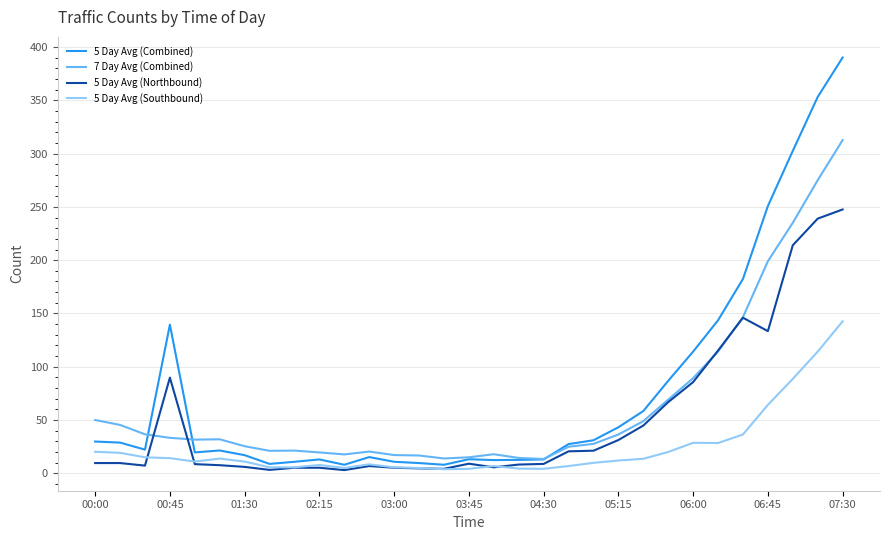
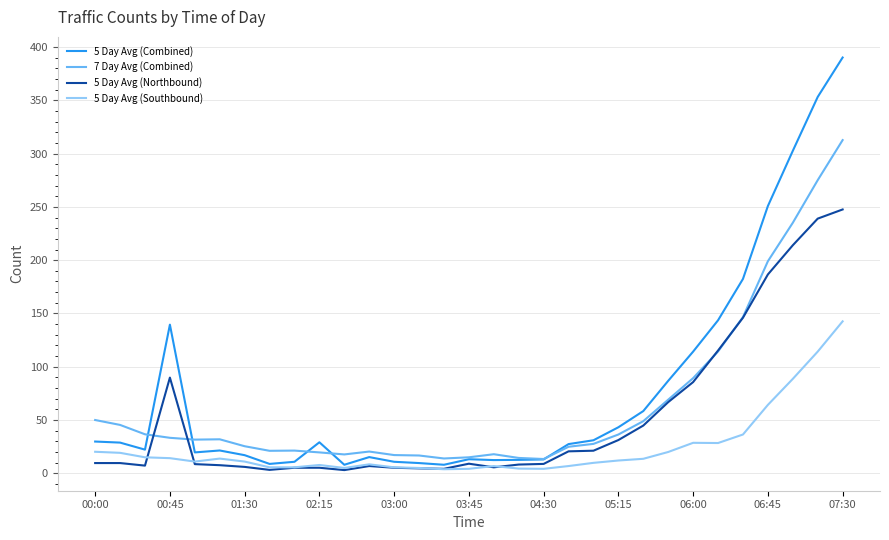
  {
    "5 Day Avg (Combined)": {
      "00:00": 30,
      "00:45": 140,
      "01:30": 17,
-     "02:15": 13,
+     "02:15": 29,
      "03:00": 11,
      "05:15": 43,
      "06:00": 114,
      "06:45": 251,
      "07:30": 390
    },
    "5 Day Avg (Northbound)": {
      "00:00": 10,
      "00:45": 90,
      "01:30": 6,
      "02:15": 5,
      "03:45": 9,
      "04:30": 9,
      "05:15": 31,
      "06:00": 86,
-     "06:45": 133,
+     "06:45": 187,
      "07:30": 248
    }
  }
